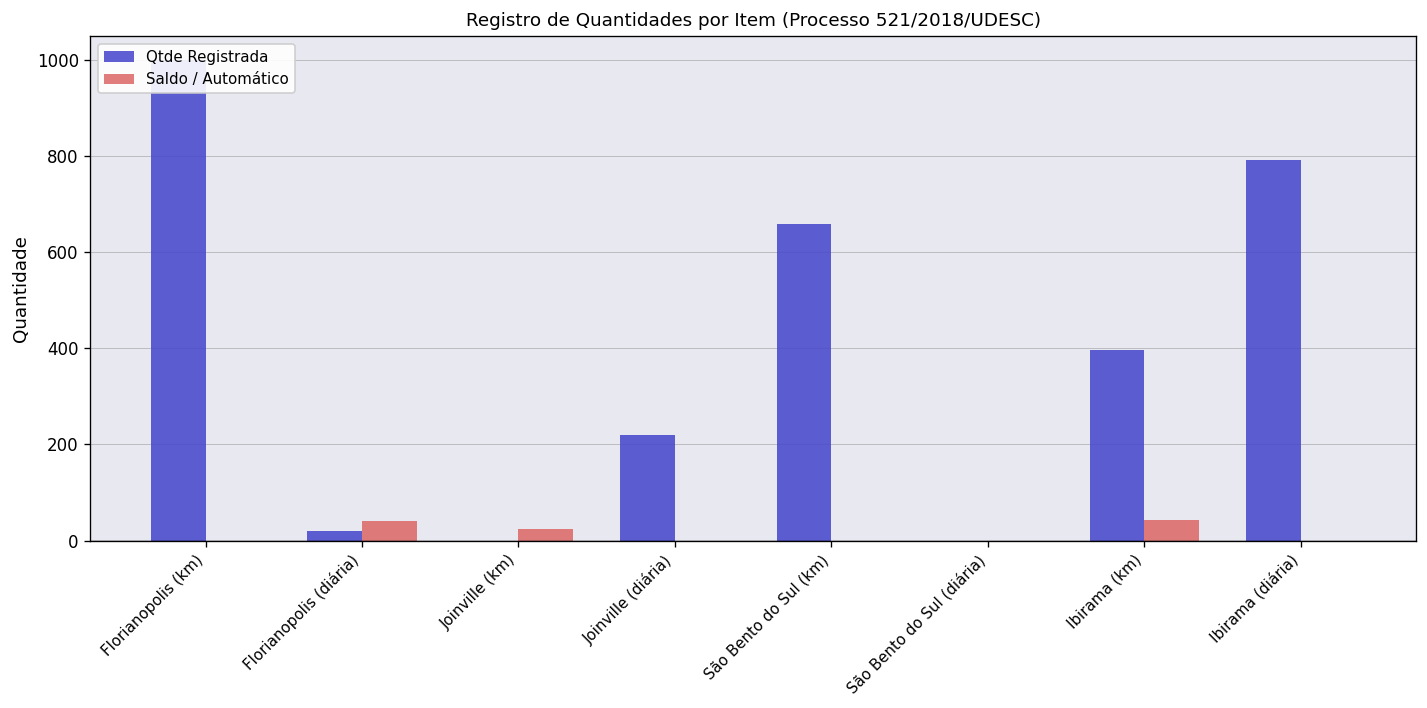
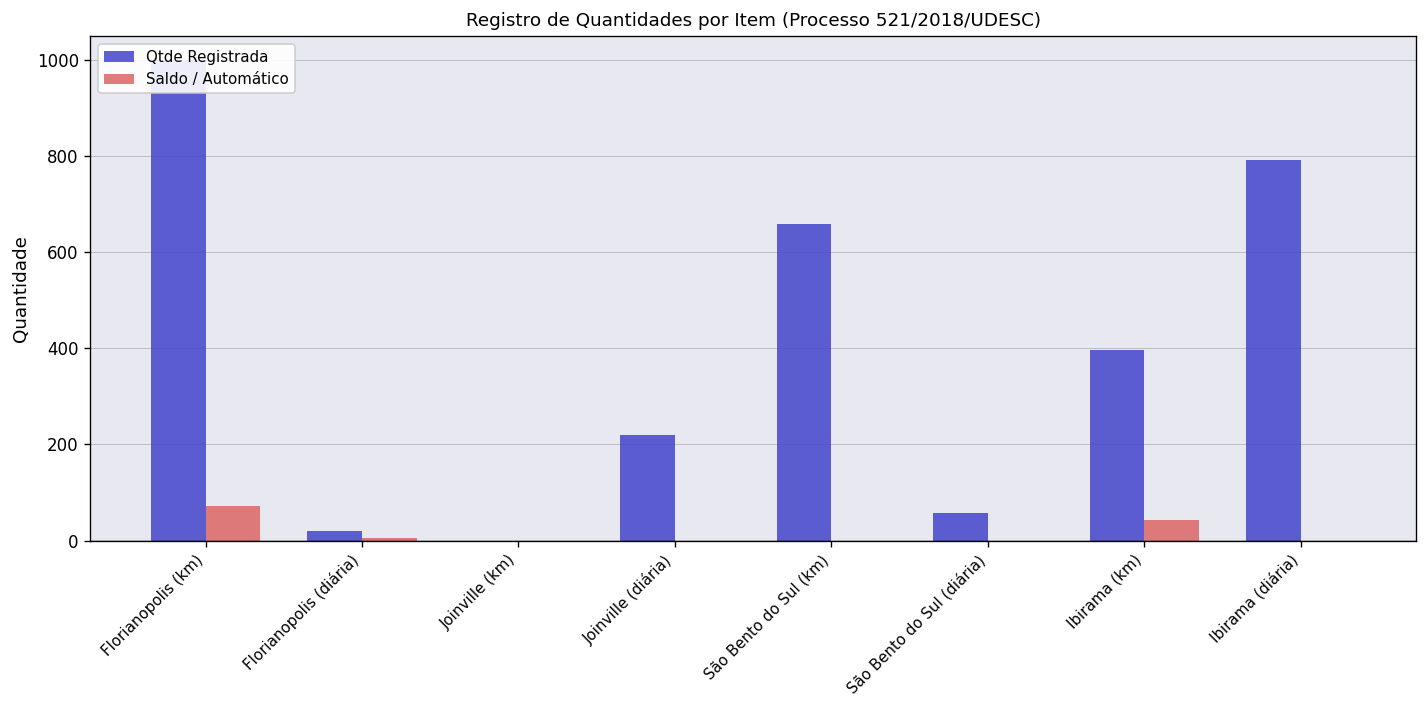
  {
    "Qtde Registrada": {
      "Florianopolis (diária)": 20,
      "Joinville (km)": 0,
      "Joinville (diária)": 220,
      "São Bento do Sul (km)": 660,
-     "São Bento do Sul (diária)": 0,
+     "São Bento do Sul (diária)": 60,
      "Ibirama (km)": 400,
      "Ibirama (diária)": 790
    },
    "Saldo / Automático": {
-     "Florianopolis (km)": 0,
-     "Florianopolis (diária)": 40,
-     "Joinville (km)": 20,
+     "Florianopolis (km)": 70,
+     "Florianopolis (diária)": 0,
+     "Joinville (km)": 0,
      "Joinville (diária)": 0,
      "São Bento do Sul (km)": 0,
      "São Bento do Sul (diária)": 0,
      "Ibirama (km)": 40,
      "Ibirama (diária)": 0
    }
  }
